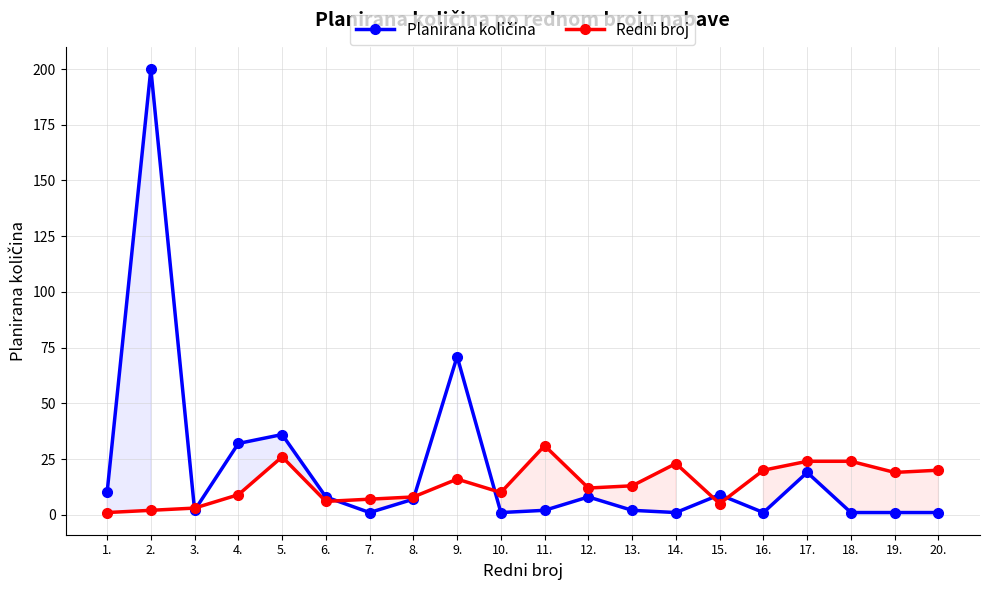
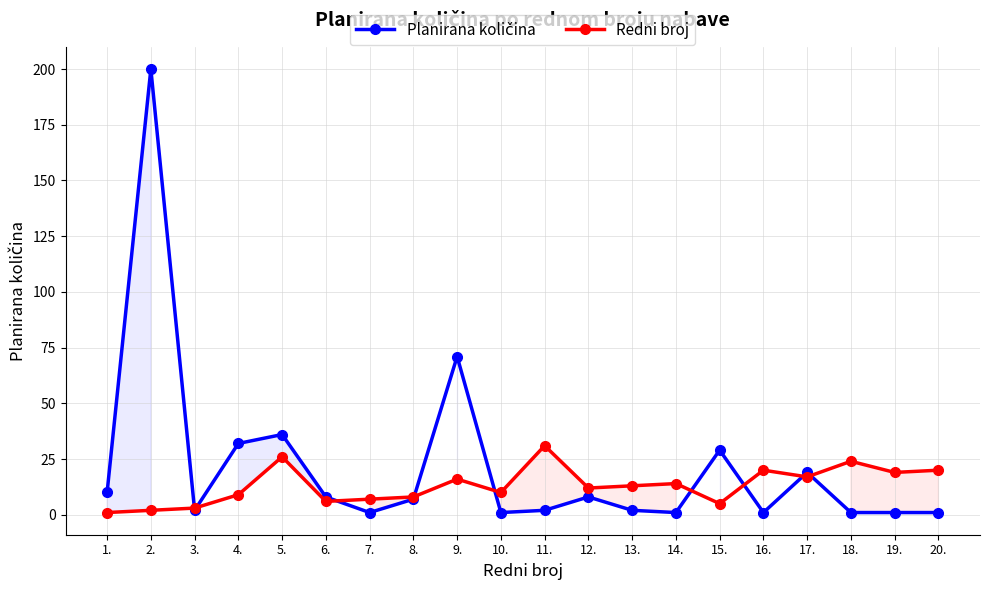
  {
    "Planirana količina": {
      "1.": 10,
      "2.": 200,
      "4.": 32,
      "5.": 36,
      "6.": 8,
      "7.": 1,
      "9.": 71,
      "10.": 1,
      "11.": 2,
      "12.": 8,
      "13.": 2,
      "14.": 1,
-     "15.": 9,
+     "15.": 29,
      "16.": 1,
      "17.": 19,
      "18.": 1,
      "19.": 1,
      "20.": 1
    },
    "Redni broj": {
      "1.": 1,
      "2.": 2,
      "4.": 9,
      "5.": 26,
      "6.": 6,
      "7.": 7,
      "9.": 16,
      "10.": 10,
      "11.": 31,
      "12.": 12,
      "13.": 13,
-     "14.": 23,
+     "14.": 14,
      "15.": 5,
      "16.": 20,
-     "17.": 24,
+     "17.": 17,
      "18.": 24,
      "19.": 19,
      "20.": 20
    }
  }
